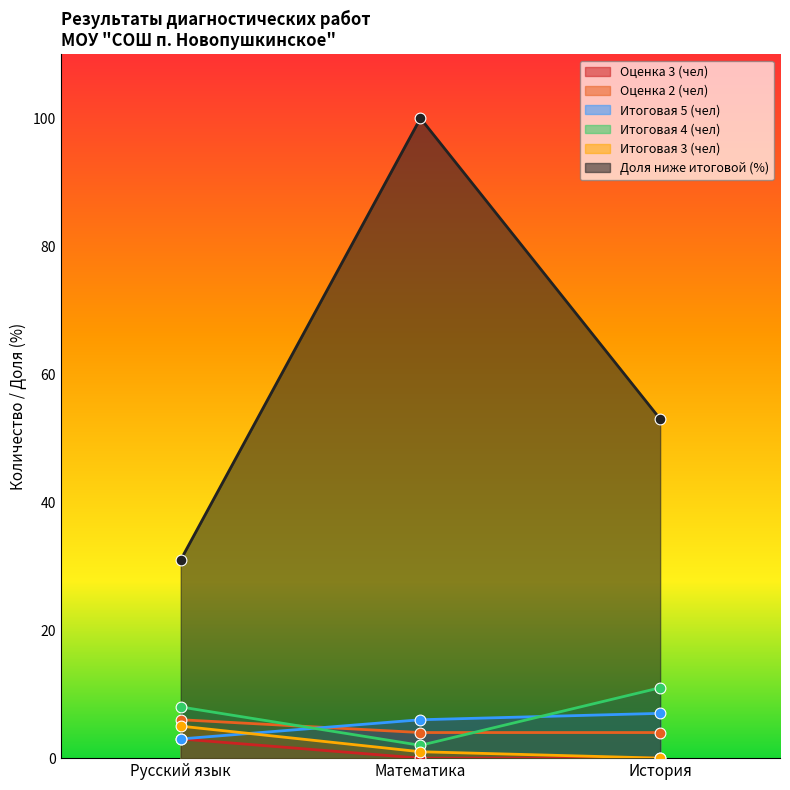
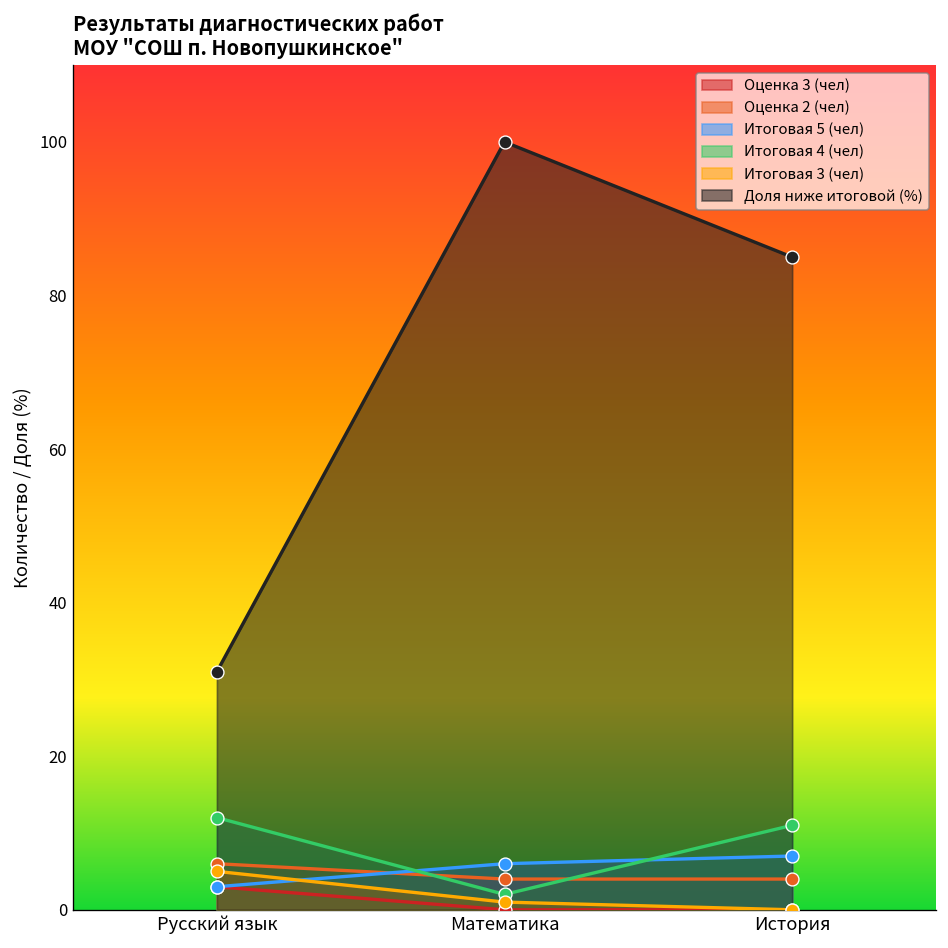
  {
    "Итоговая 5 (чел)": {
      "Математика": 6,
      "История": 7
    },
    "Итоговая 4 (чел)": {
-     "Русский язык": 8,
+     "Русский язык": 12,
      "Математика": 2,
      "История": 11
    },
    "Итоговая 3 (чел)": {
      "Русский язык": 5,
      "Математика": 1
    },
    "Доля ниже итоговой (%)": {
      "Русский язык": 31,
      "Математика": 100,
-     "История": 53
+     "История": 85
    }
  }
